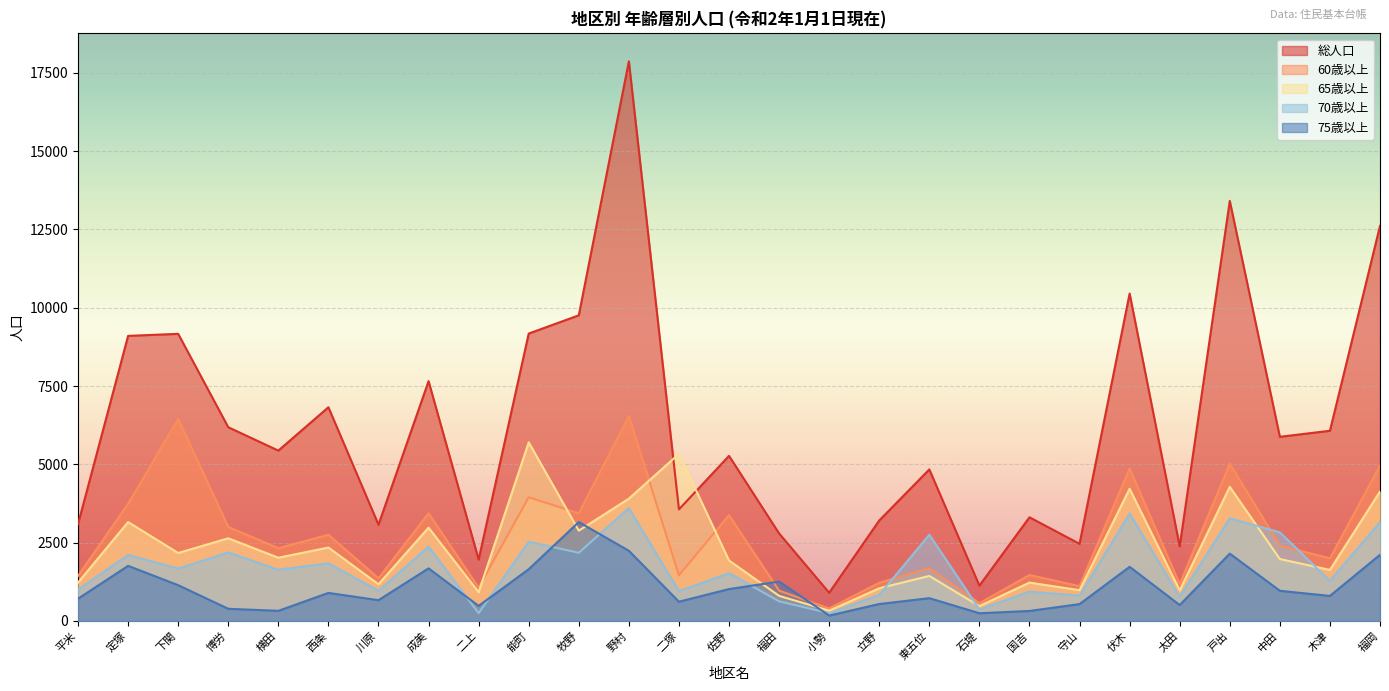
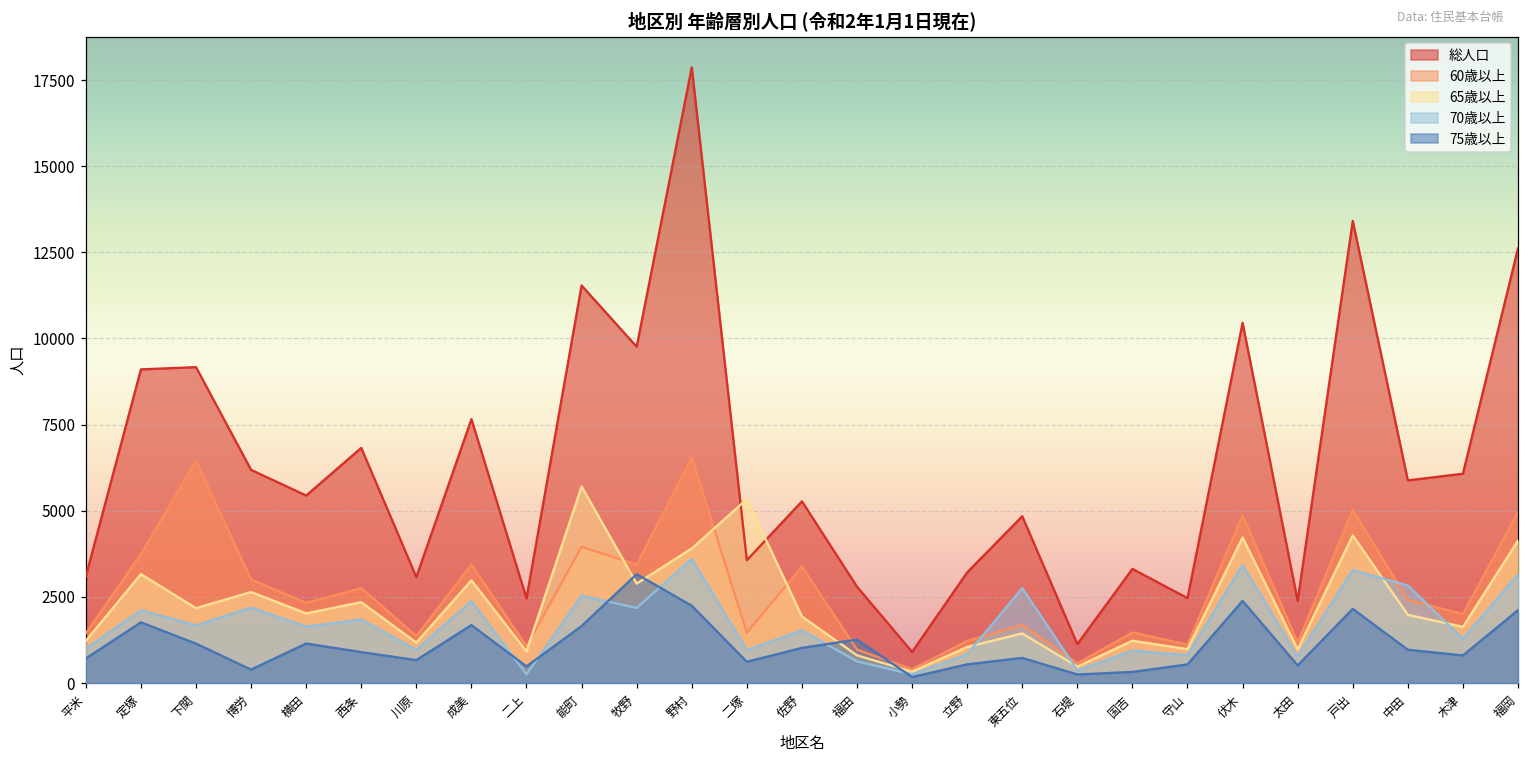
  {
    "総人口": {
      "平米": 3100,
      "定塚": 9100,
      "下関": 9200,
      "博労": 6200,
      "横田": 5400,
      "西条": 6800,
      "川原": 3100,
      "成美": 7700,
-     "二上": 2000,
-     "能町": 9200,
+     "二上": 2500,
+     "能町": 11500,
      "牧野": 9800,
      "野村": 17900,
      "二塚": 3600,
      "佐野": 5300,
      "福田": 2800,
      "小勢": 900,
      "立野": 3200,
      "東五位": 4800,
      "石堤": 1100,
      "国吉": 3300,
      "守山": 2500,
      "伏木": 10500,
      "太田": 2400,
      "戸出": 13400,
      "中田": 5900,
      "木津": 6100,
      "福岡": 12600
    },
    "60歳以上": {
      "平米": 1400,
      "定塚": 3700,
      "下関": 6500,
      "博労": 3000,
      "横田": 2300,
      "西条": 2800,
      "川原": 1400,
      "成美": 3400,
      "二上": 1100,
      "能町": 4000,
      "牧野": 3400,
      "野村": 6500,
      "二塚": 1500,
      "佐野": 3400,
      "福田": 1000,
      "立野": 1200,
      "東五位": 1700,
      "石堤": 600,
      "国吉": 1500,
      "守山": 1100,
      "伏木": 4900,
      "太田": 1200,
      "戸出": 5000,
      "中田": 2400,
      "木津": 2000,
      "福岡": 5000
    },
    "65歳以上": {
      "平米": 1200,
      "定塚": 3200,
      "下関": 2200,
      "博労": 2600,
      "横田": 2000,
      "西条": 2300,
      "川原": 1200,
      "成美": 3000,
      "二上": 900,
      "能町": 5700,
      "牧野": 2900,
      "野村": 3900,
      "二塚": 5300,
      "佐野": 1900,
      "福田": 800,
      "立野": 1000,
      "東五位": 1400,
      "石堤": 500,
      "国吉": 1200,
      "守山": 1000,
      "伏木": 4200,
      "太田": 1000,
      "戸出": 4300,
      "中田": 2000,
      "木津": 1600,
      "福岡": 4100
    },
    "70歳以上": {
      "平米": 1000,
      "定塚": 2100,
      "下関": 1700,
      "博労": 2200,
      "横田": 1600,
      "西条": 1800,
      "川原": 1000,
      "成美": 2400,
      "二上": 200,
      "能町": 2500,
      "牧野": 2200,
      "野村": 3600,
      "二塚": 1000,
      "佐野": 1500,
      "福田": 600,
      "立野": 800,
      "東五位": 2800,
      "石堤": 400,
      "国吉": 900,
      "守山": 800,
      "伏木": 3400,
      "太田": 800,
      "戸出": 3300,
      "中田": 2800,
      "木津": 1300,
      "福岡": 3200
    },
    "75歳以上": {
      "平米": 700,
      "定塚": 1800,
      "下関": 1100,
      "博労": 400,
-     "横田": 300,
+     "横田": 1100,
      "西条": 900,
      "川原": 700,
      "成美": 1700,
      "二上": 500,
      "能町": 1700,
      "牧野": 3200,
      "野村": 2200,
      "二塚": 600,
      "佐野": 1000,
      "福田": 1300,
      "立野": 500,
      "東五位": 700,
      "石堤": 200,
      "国吉": 300,
      "守山": 500,
-     "伏木": 1700,
+     "伏木": 2400,
      "太田": 500,
      "戸出": 2200,
      "中田": 1000,
      "木津": 800,
      "福岡": 2100
    }
  }
